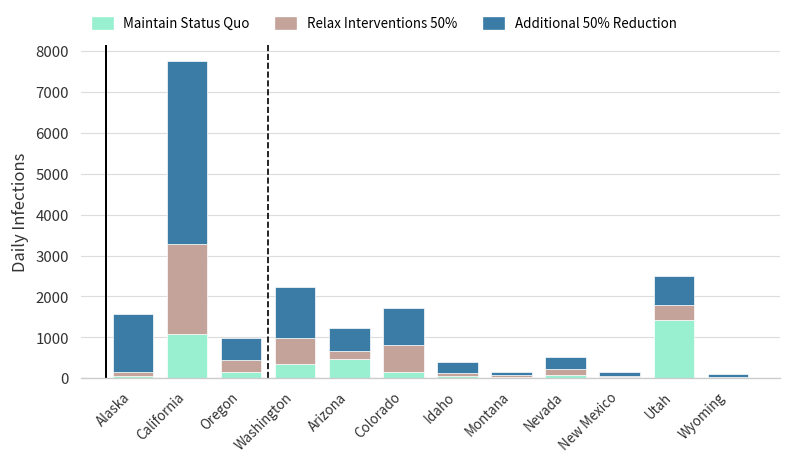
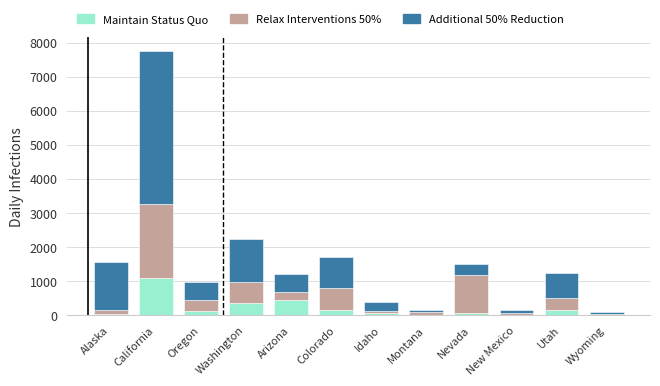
  {
    "Maintain Status Quo": {
      "California": 1100,
      "Oregon": 100,
      "Washington": 400,
      "Arizona": 500,
      "Colorado": 200,
      "Nevada": 100,
-     "Utah": 1400
+     "Utah": 200
    },
    "Relax Interventions 50%": {
      "Alaska": 100,
      "California": 2200,
      "Oregon": 300,
      "Washington": 600,
      "Arizona": 200,
      "Colorado": 600,
      "Idaho": 100,
-     "Nevada": 100,
+     "Nevada": 1100,
      "Utah": 400
    },
    "Additional 50% Reduction": {
      "Alaska": 1400,
      "California": 4500,
      "Oregon": 500,
      "Washington": 1200,
      "Arizona": 500,
      "Colorado": 900,
      "Idaho": 300,
      "Nevada": 300,
      "New Mexico": 100,
      "Utah": 700
    }
  }
